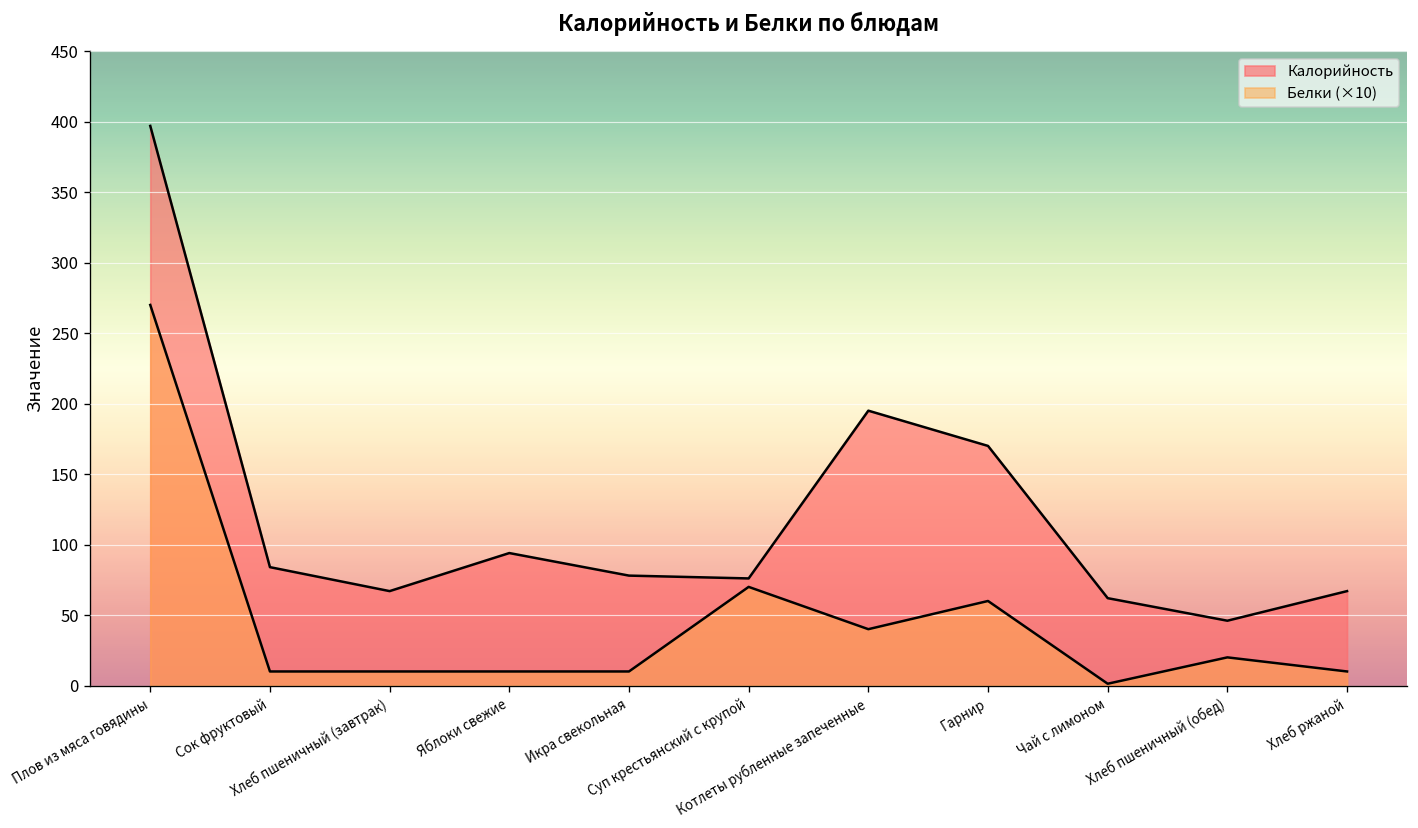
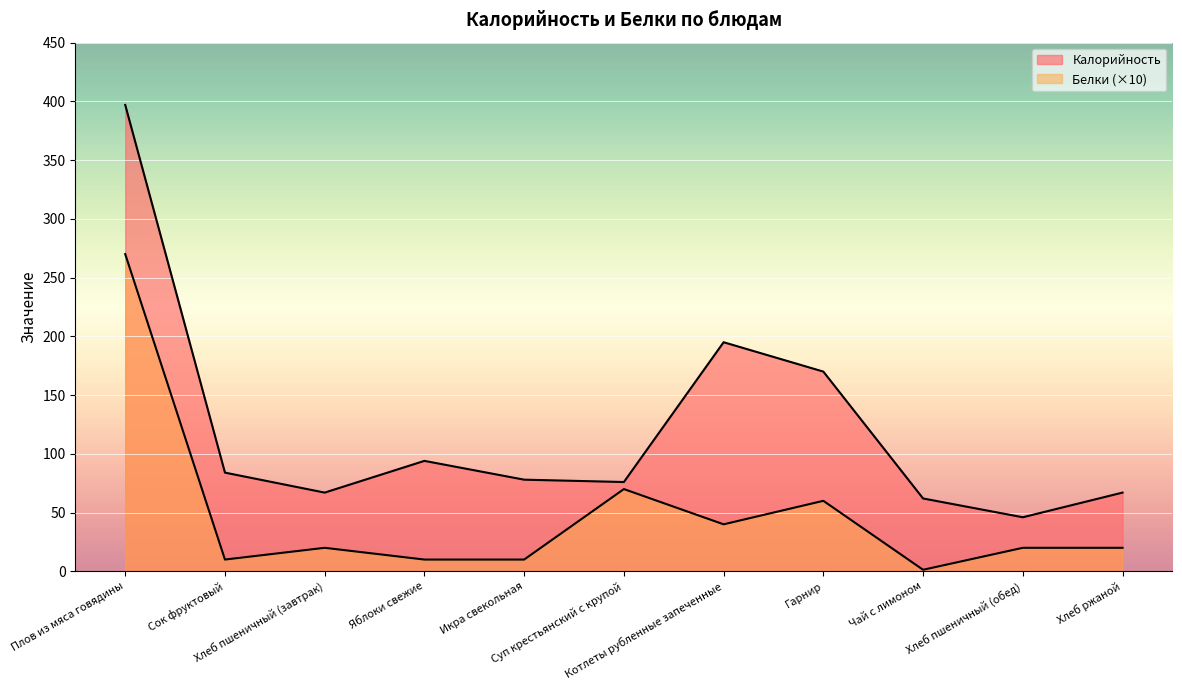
  {
    "Калорийность": {
      "Плов из мяса говядины": 397,
      "Сок фруктовый": 84,
      "Хлеб пшеничный (завтрак)": 67,
      "Яблоки свежие": 94,
      "Икра свекольная": 78,
      "Суп крестьянский с крупой": 76,
      "Котлеты рубленные запеченные": 195,
      "Гарнир": 170,
      "Чай с лимоном": 62,
      "Хлеб пшеничный (обед)": 46,
      "Хлеб ржаной": 67
    },
    "Белки (×10)": {
      "Плов из мяса говядины": 270,
      "Сок фруктовый": 10,
-     "Хлеб пшеничный (завтрак)": 10,
+     "Хлеб пшеничный (завтрак)": 20,
      "Яблоки свежие": 10,
      "Икра свекольная": 10,
      "Суп крестьянский с крупой": 70,
      "Котлеты рубленные запеченные": 40,
      "Гарнир": 60,
      "Чай с лимоном": 1,
      "Хлеб пшеничный (обед)": 20,
-     "Хлеб ржаной": 10
+     "Хлеб ржаной": 20
    }
  }
